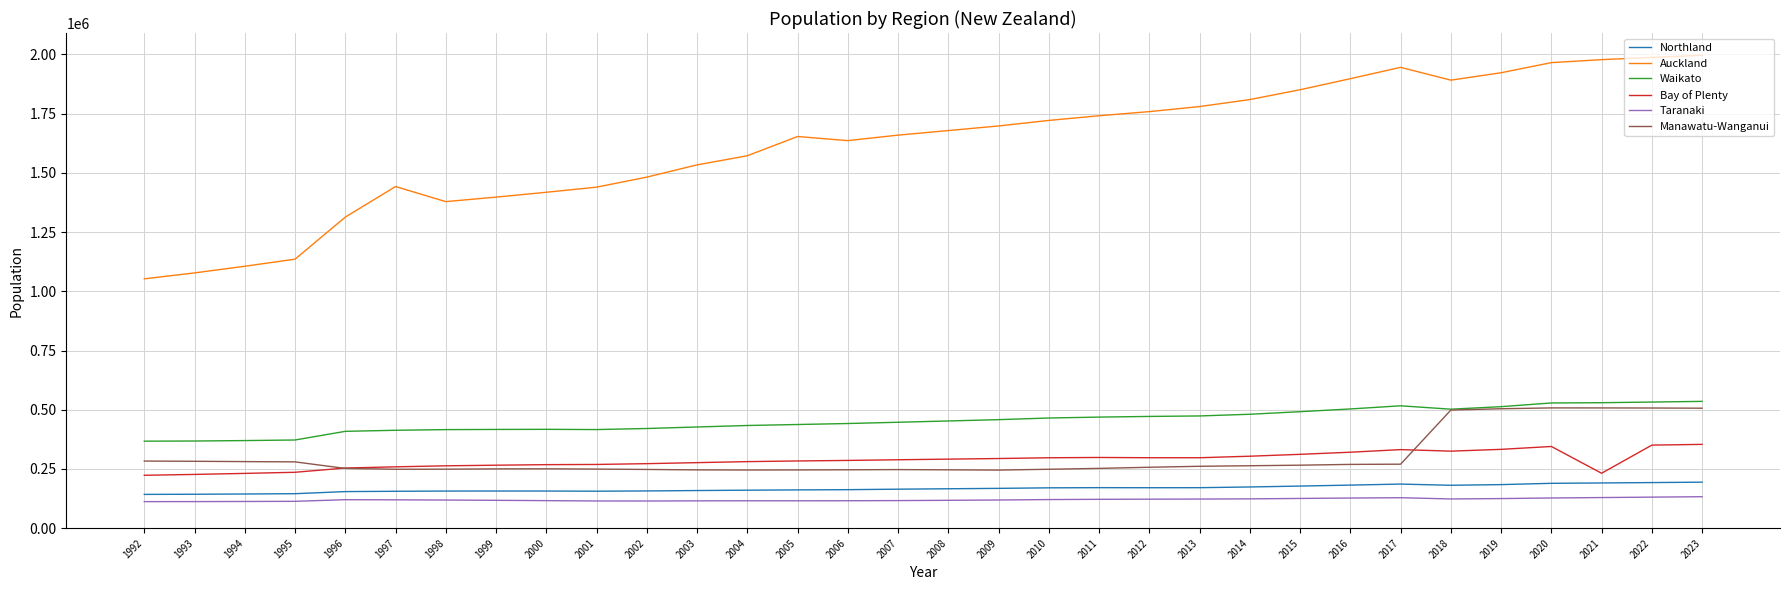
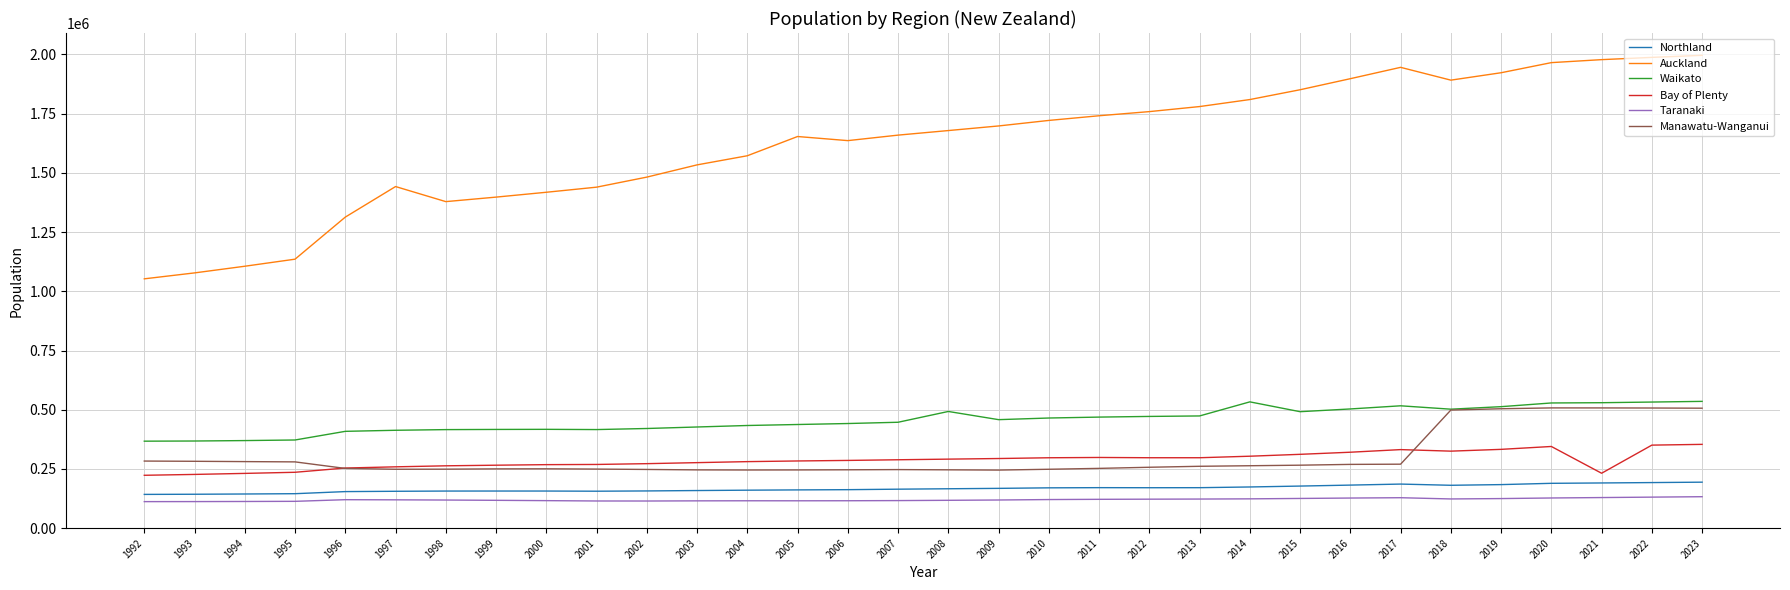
  {
    "Northland": {
      "1992": 140000,
      "1993": 140000,
      "1994": 140000,
      "1995": 150000,
      "1996": 150000,
      "1997": 160000,
      "1998": 160000,
      "1999": 160000,
      "2000": 160000,
      "2001": 160000,
      "2002": 160000,
      "2003": 160000,
      "2004": 160000,
      "2005": 160000,
      "2006": 160000,
      "2007": 160000,
      "2008": 170000,
      "2009": 170000,
      "2010": 170000,
      "2011": 170000,
      "2012": 170000,
      "2013": 170000,
      "2014": 170000,
      "2015": 180000,
      "2016": 180000,
      "2017": 190000,
      "2018": 180000,
      "2019": 180000,
      "2020": 190000,
      "2021": 190000,
      "2022": 190000,
      "2023": 190000
    },
    "Auckland": {
      "1992": 1050000,
      "1993": 1080000,
      "1994": 1110000,
      "1995": 1140000,
      "1996": 1310000,
      "1997": 1440000,
      "1998": 1380000,
      "1999": 1400000,
      "2000": 1420000,
      "2001": 1440000,
      "2002": 1480000,
      "2003": 1530000,
      "2004": 1570000,
      "2005": 1650000,
      "2006": 1640000,
      "2007": 1660000,
      "2008": 1680000,
      "2009": 1700000,
      "2010": 1720000,
      "2011": 1740000,
      "2012": 1760000,
      "2013": 1780000,
      "2014": 1810000,
      "2015": 1850000,
      "2016": 1900000,
      "2017": 1950000,
      "2018": 1890000,
      "2019": 1920000,
      "2020": 1970000,
      "2021": 1980000
    },
    "Waikato": {
      "1992": 370000,
      "1993": 370000,
      "1994": 370000,
      "1995": 370000,
      "1996": 410000,
      "1997": 410000,
      "1998": 420000,
      "1999": 420000,
      "2000": 420000,
      "2001": 420000,
      "2002": 420000,
      "2003": 430000,
      "2004": 430000,
      "2005": 440000,
      "2006": 440000,
      "2007": 450000,
-     "2008": 450000,
+     "2008": 490000,
      "2009": 460000,
      "2010": 470000,
      "2011": 470000,
      "2012": 470000,
      "2013": 470000,
-     "2014": 480000,
+     "2014": 530000,
      "2015": 490000,
      "2016": 500000,
      "2017": 520000,
      "2020": 530000,
      "2021": 530000,
      "2022": 530000,
      "2023": 540000
    },
    "Bay of Plenty": {
      "1992": 220000,
      "1993": 230000,
      "1994": 230000,
      "1995": 240000,
      "1998": 260000,
      "1999": 270000,
      "2000": 270000,
      "2001": 270000,
      "2002": 270000,
      "2003": 280000,
      "2004": 280000,
      "2005": 280000,
      "2006": 290000,
      "2007": 290000,
      "2008": 290000,
      "2009": 290000,
      "2010": 300000,
      "2011": 300000,
      "2012": 300000,
      "2013": 300000,
      "2014": 300000,
      "2015": 310000,
      "2016": 320000,
      "2017": 330000,
      "2018": 330000,
      "2019": 330000,
      "2020": 340000,
      "2021": 230000,
      "2022": 350000,
      "2023": 350000
    },
    "Taranaki": {
      "1992": 110000,
      "1993": 110000,
      "1994": 110000,
      "1995": 110000,
      "1996": 120000,
      "1997": 120000,
      "1998": 120000,
      "1999": 120000,
      "2000": 120000,
      "2001": 110000,
      "2002": 110000,
      "2003": 120000,
      "2004": 120000,
      "2005": 120000,
      "2006": 120000,
      "2007": 120000,
      "2008": 120000,
      "2009": 120000,
      "2010": 120000,
      "2011": 120000,
      "2012": 120000,
      "2013": 120000,
      "2014": 120000,
      "2015": 130000,
      "2016": 130000,
      "2017": 130000,
      "2018": 120000,
      "2019": 120000,
      "2020": 130000,
      "2021": 130000,
      "2022": 130000,
      "2023": 130000
    },
    "Manawatu-Wanganui": {
      "1992": 280000,
      "1993": 280000,
      "1994": 280000,
      "1995": 280000,
      "1998": 250000,
      "1999": 250000,
      "2000": 250000,
      "2001": 250000,
      "2002": 250000,
      "2003": 250000,
      "2004": 250000,
      "2005": 250000,
      "2006": 250000,
      "2007": 250000,
      "2008": 250000,
      "2009": 250000,
      "2010": 250000,
      "2011": 250000,
      "2012": 260000,
      "2013": 260000,
      "2014": 260000,
      "2015": 270000,
      "2016": 270000,
      "2017": 270000,
      "2020": 510000,
      "2021": 510000,
      "2022": 510000,
      "2023": 510000
    }
  }
